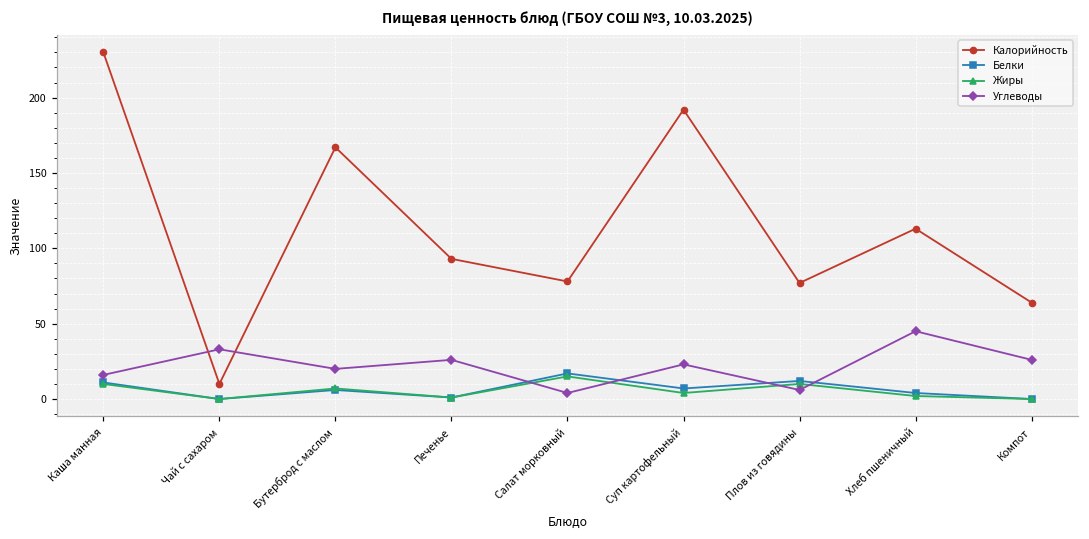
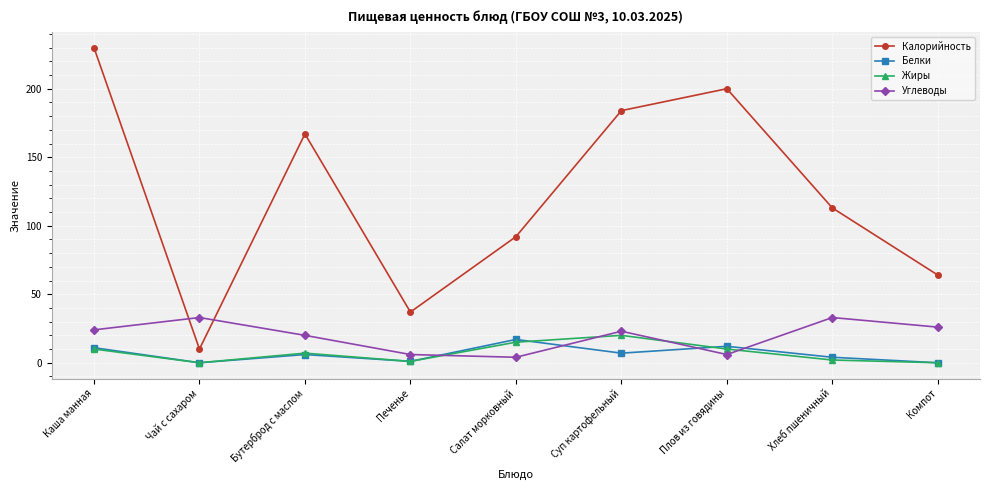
  {
    "Калорийность": {
      "Каша манная": 230,
      "Чай с сахаром": 10,
      "Бутерброд с маслом": 167,
-     "Печенье": 93,
-     "Салат морковный": 78,
-     "Суп картофельный": 192,
-     "Плов из говядины": 77,
+     "Печенье": 37,
+     "Салат морковный": 92,
+     "Суп картофельный": 184,
+     "Плов из говядины": 200,
      "Хлеб пшеничный": 113,
      "Компот": 64
    },
    "Белки": {
      "Салат морковный": 17,
      "Суп картофельный": 7,
      "Плов из говядины": 12,
      "Хлеб пшеничный": 4
    },
    "Жиры": {
      "Салат морковный": 15,
-     "Суп картофельный": 4,
+     "Суп картофельный": 20,
      "Плов из говядины": 10,
      "Хлеб пшеничный": 2
    },
    "Углеводы": {
-     "Каша манная": 16,
+     "Каша манная": 24,
      "Чай с сахаром": 33,
      "Бутерброд с маслом": 20,
-     "Печенье": 26,
+     "Печенье": 6,
      "Салат морковный": 4,
      "Суп картофельный": 23,
      "Плов из говядины": 6,
-     "Хлеб пшеничный": 45,
+     "Хлеб пшеничный": 33,
      "Компот": 26
    }
  }
